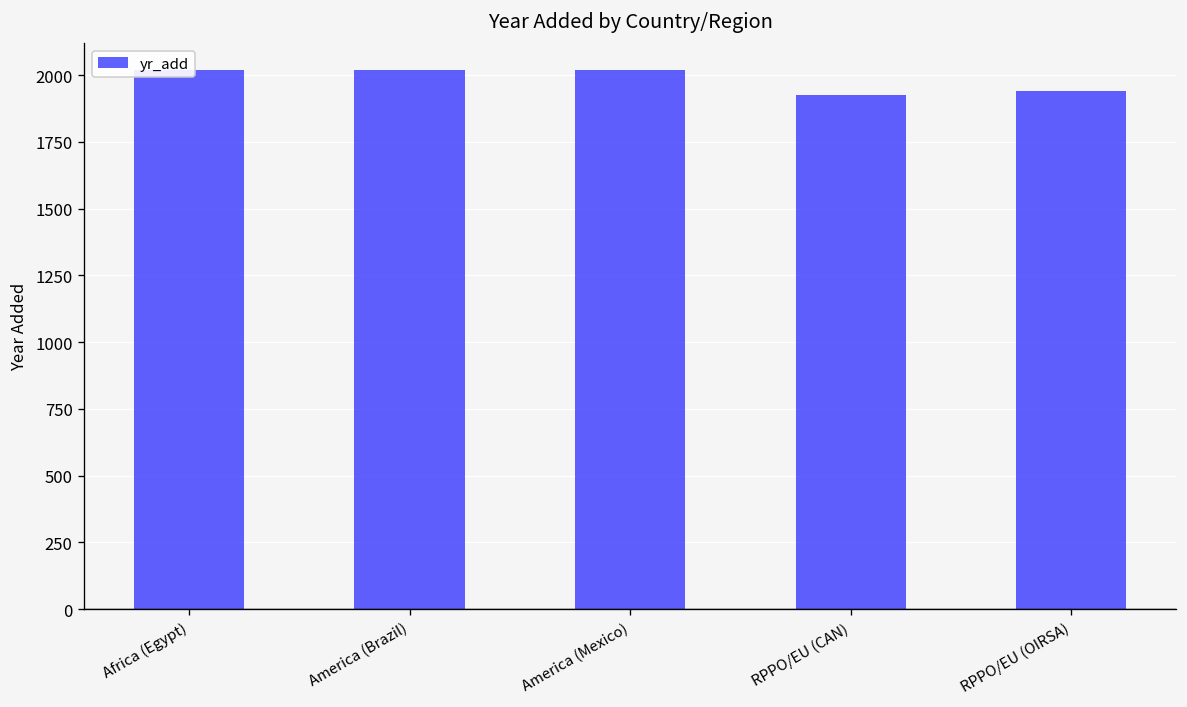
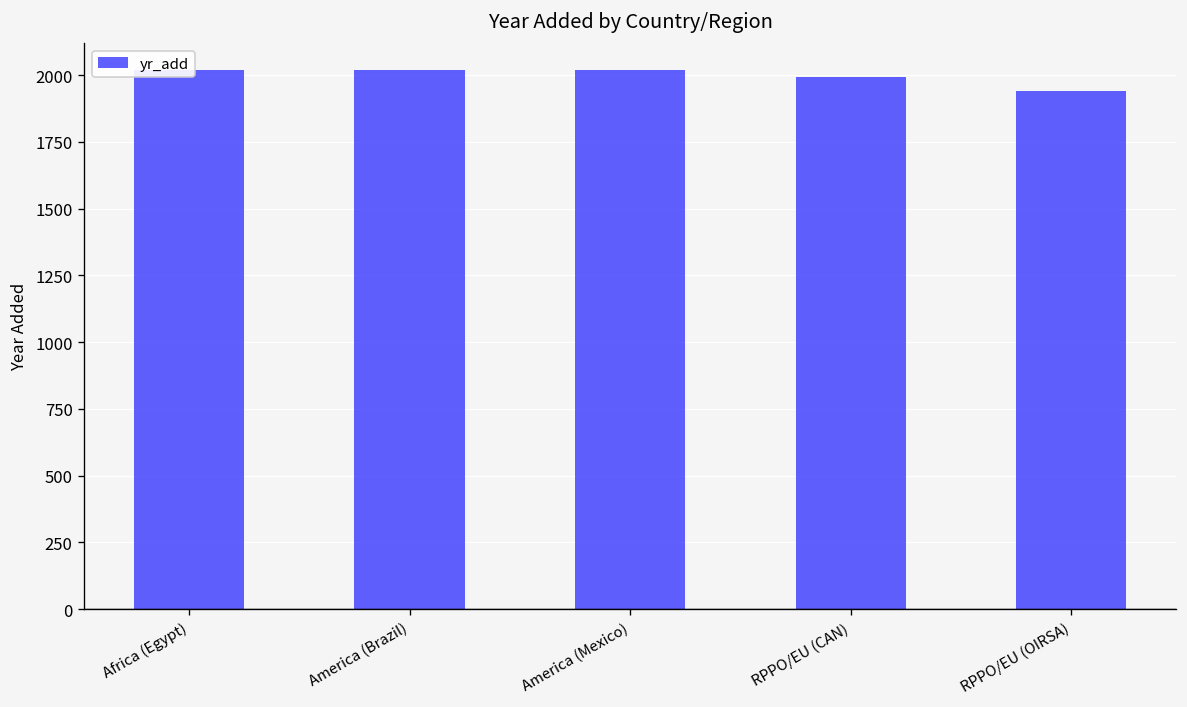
  {
    "America (Brazil)": 2020,
    "America (Mexico)": 2020,
-   "RPPO/EU (CAN)": 1930,
+   "RPPO/EU (CAN)": 1990,
    "RPPO/EU (OIRSA)": 1940
  }
